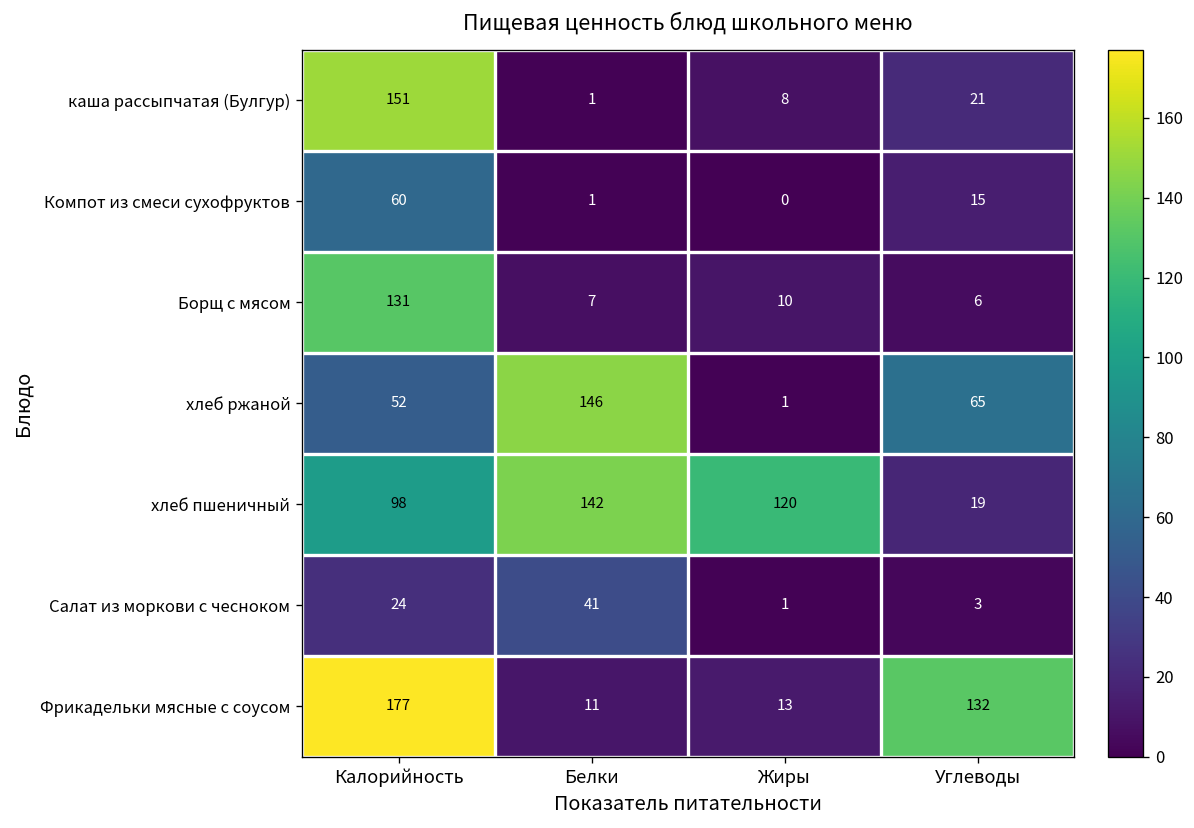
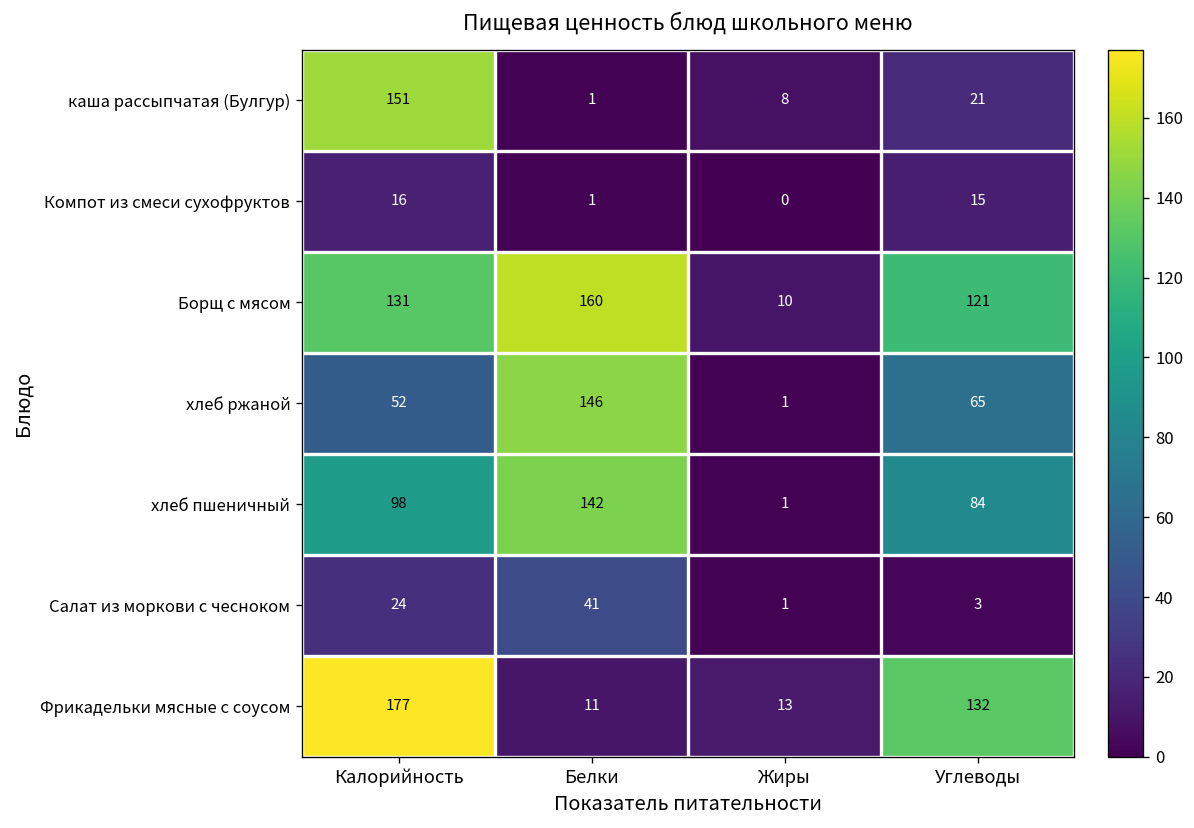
  {
    "каша рассыпчатая (Булгур)": {
      "Калорийность": 151,
      "Белки": 1,
      "Жиры": 8,
      "Углеводы": 21
    },
    "Компот из смеси сухофруктов": {
-     "Калорийность": 60,
+     "Калорийность": 16,
      "Белки": 1,
      "Жиры": 0,
      "Углеводы": 15
    },
    "Борщ с мясом": {
      "Калорийность": 131,
-     "Белки": 7,
+     "Белки": 160,
      "Жиры": 10,
-     "Углеводы": 6
+     "Углеводы": 121
    },
    "хлеб ржаной": {
      "Калорийность": 52,
      "Белки": 146,
      "Жиры": 1,
      "Углеводы": 65
    },
    "хлеб пшеничный": {
      "Калорийность": 98,
      "Белки": 142,
-     "Жиры": 120,
-     "Углеводы": 19
+     "Жиры": 1,
+     "Углеводы": 84
    },
    "Салат из моркови с чесноком": {
      "Калорийность": 24,
      "Белки": 41,
      "Жиры": 1,
      "Углеводы": 3
    },
    "Фрикадельки мясные с соусом": {
      "Калорийность": 177,
      "Белки": 11,
      "Жиры": 13,
      "Углеводы": 132
    }
  }
